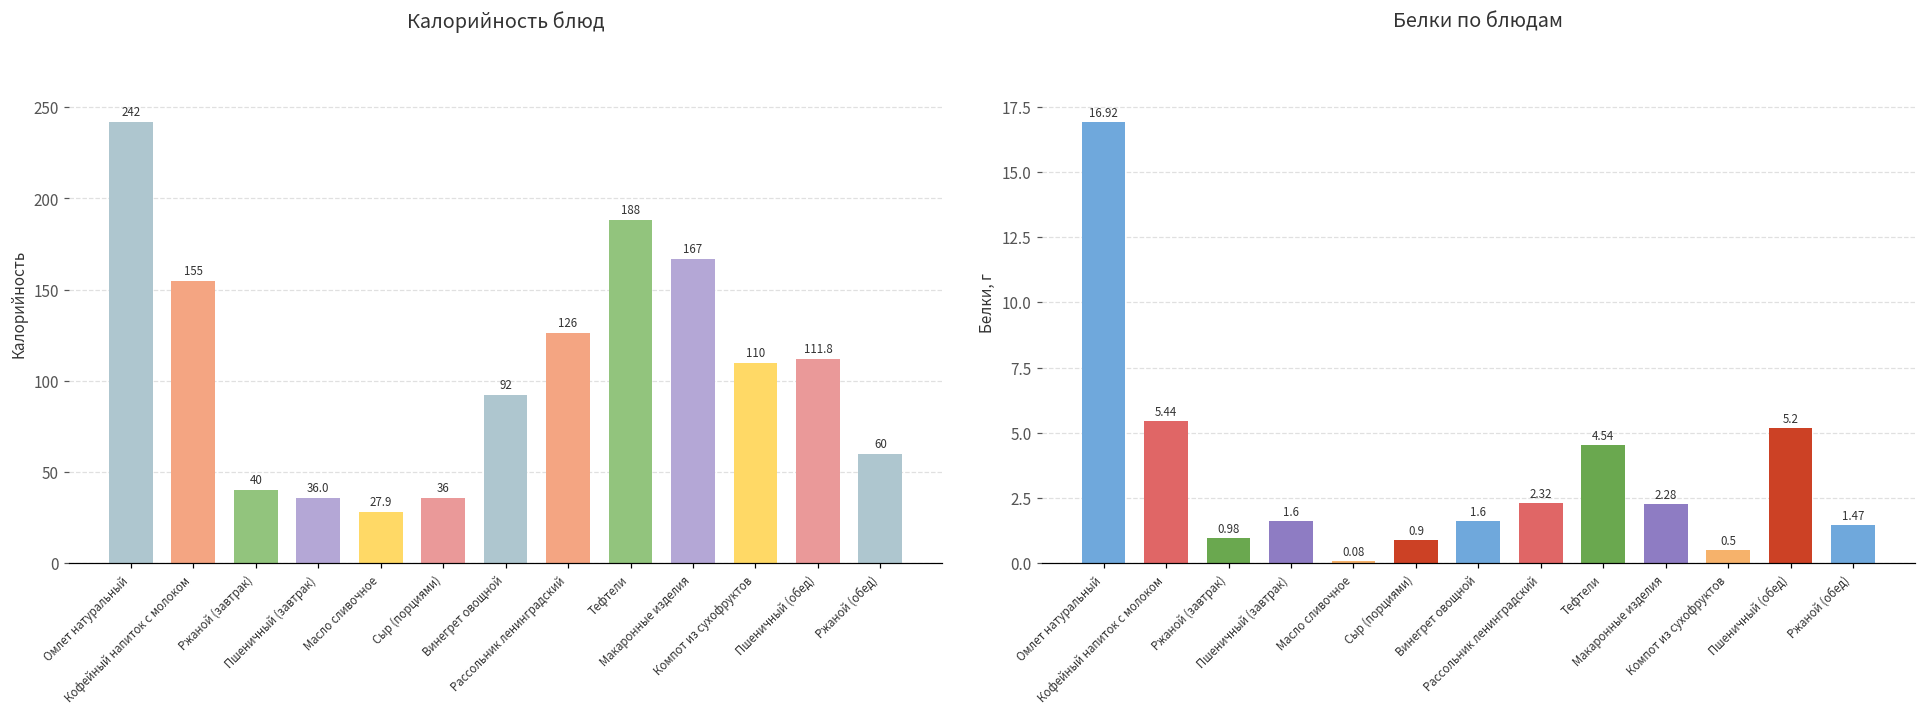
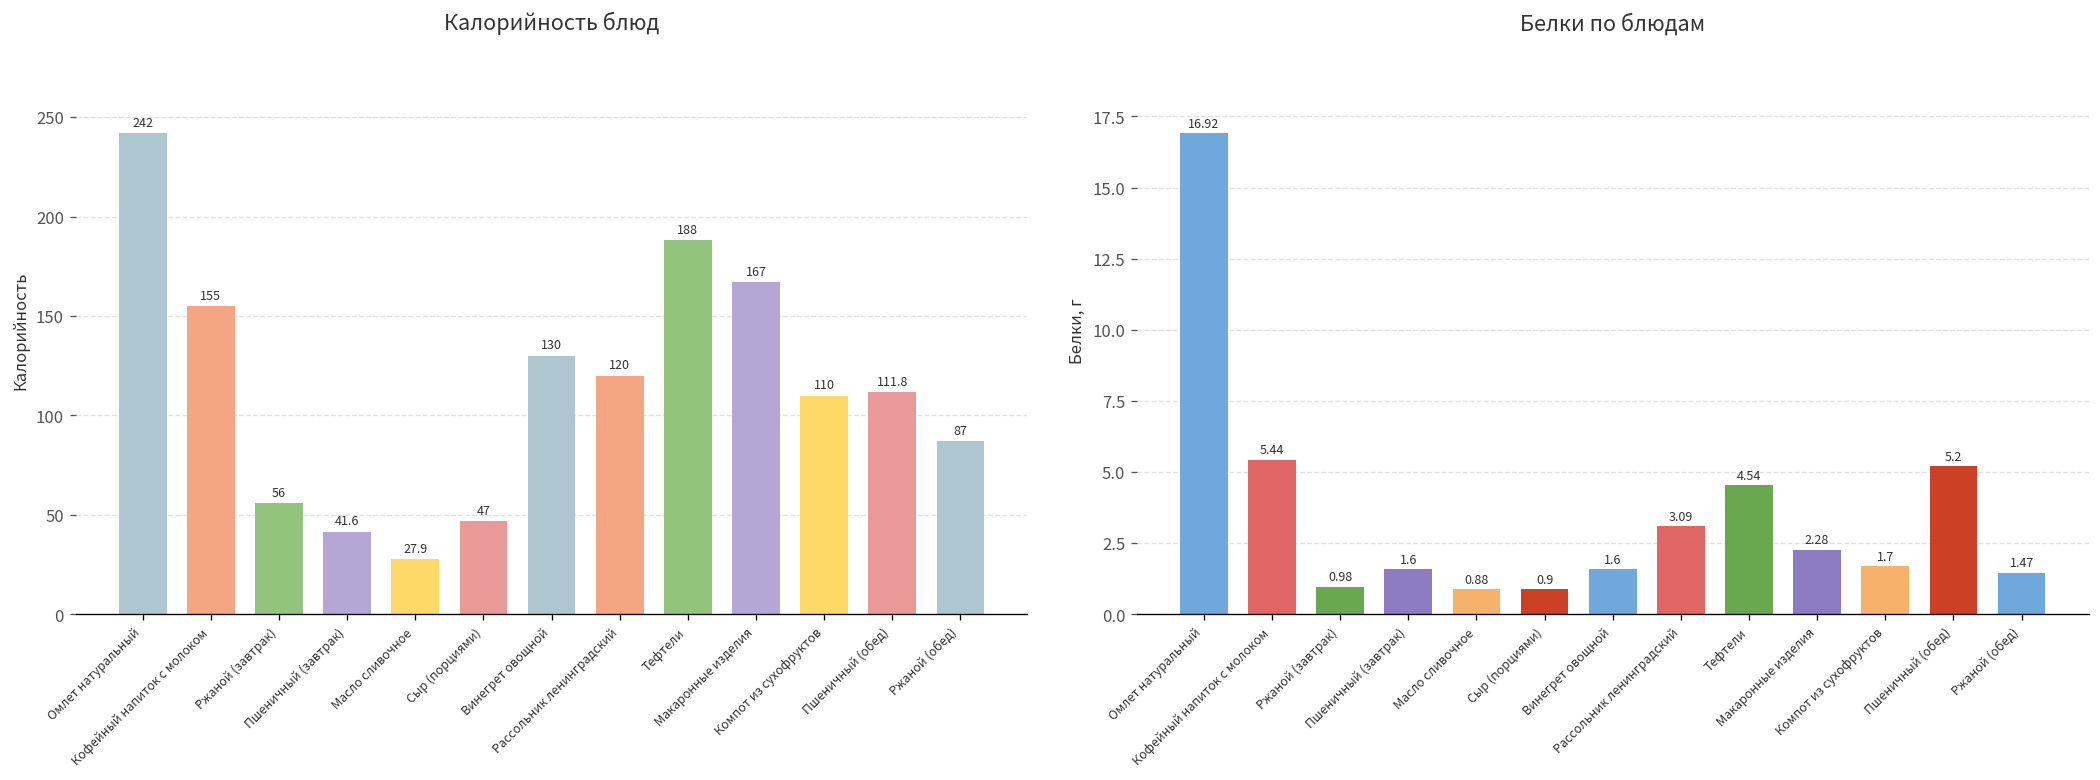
  {
    "Калорийность блюд": {
      "Омлет натуральный": 242,
      "Кофейный напиток с молоком": 155,
-     "Ржаной (завтрак)": 40,
-     "Пшеничный (завтрак)": 36.0,
+     "Ржаной (завтрак)": 56,
+     "Пшеничный (завтрак)": 41.6,
      "Масло сливочное": 27.9,
-     "Сыр (порциями)": 36,
-     "Винегрет овощной": 92,
-     "Рассольник ленинградский": 126,
+     "Сыр (порциями)": 47,
+     "Винегрет овощной": 130,
+     "Рассольник ленинградский": 120,
      "Тефтели": 188,
      "Макаронные изделия": 167,
      "Компот из сухофруктов": 110,
      "Пшеничный (обед)": 111.8,
-     "Ржаной (обед)": 60
+     "Ржаной (обед)": 87
    },
    "Белки по блюдам": {
      "Омлет натуральный": 16.92,
      "Кофейный напиток с молоком": 5.44,
      "Ржаной (завтрак)": 0.98,
      "Пшеничный (завтрак)": 1.6,
-     "Масло сливочное": 0.08,
+     "Масло сливочное": 0.88,
      "Сыр (порциями)": 0.9,
      "Винегрет овощной": 1.6,
-     "Рассольник ленинградский": 2.32,
+     "Рассольник ленинградский": 3.09,
      "Тефтели": 4.54,
      "Макаронные изделия": 2.28,
-     "Компот из сухофруктов": 0.5,
+     "Компот из сухофруктов": 1.7,
      "Пшеничный (обед)": 5.2,
      "Ржаной (обед)": 1.47
    }
  }
